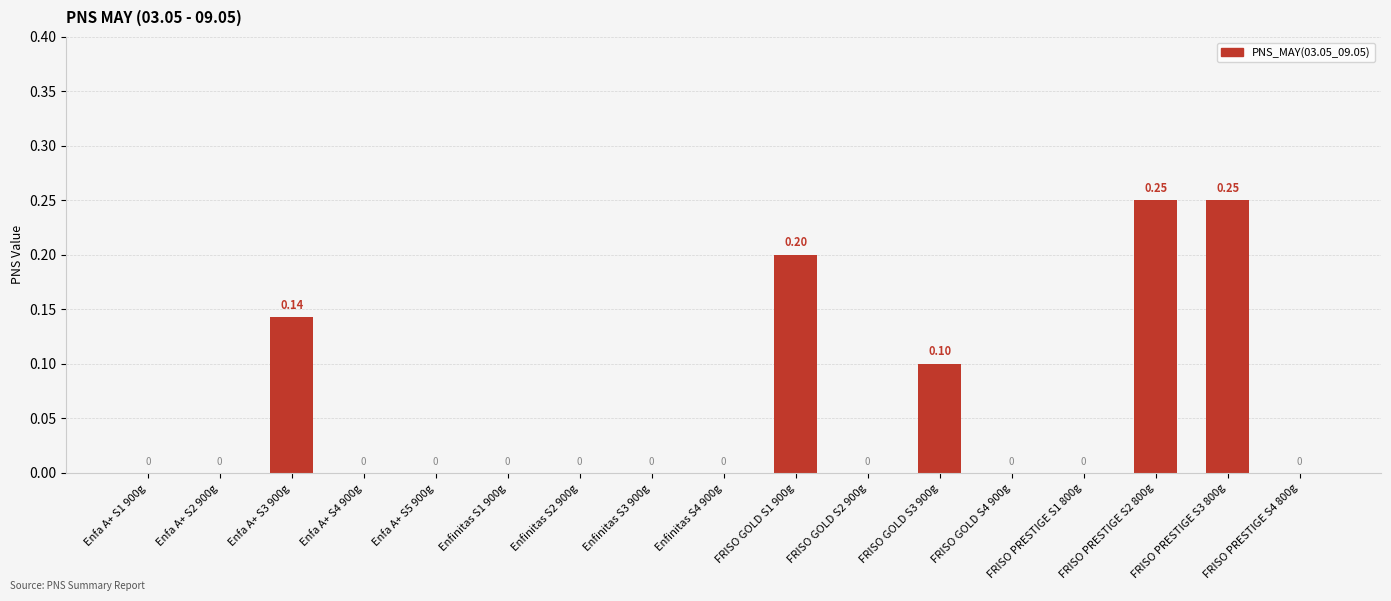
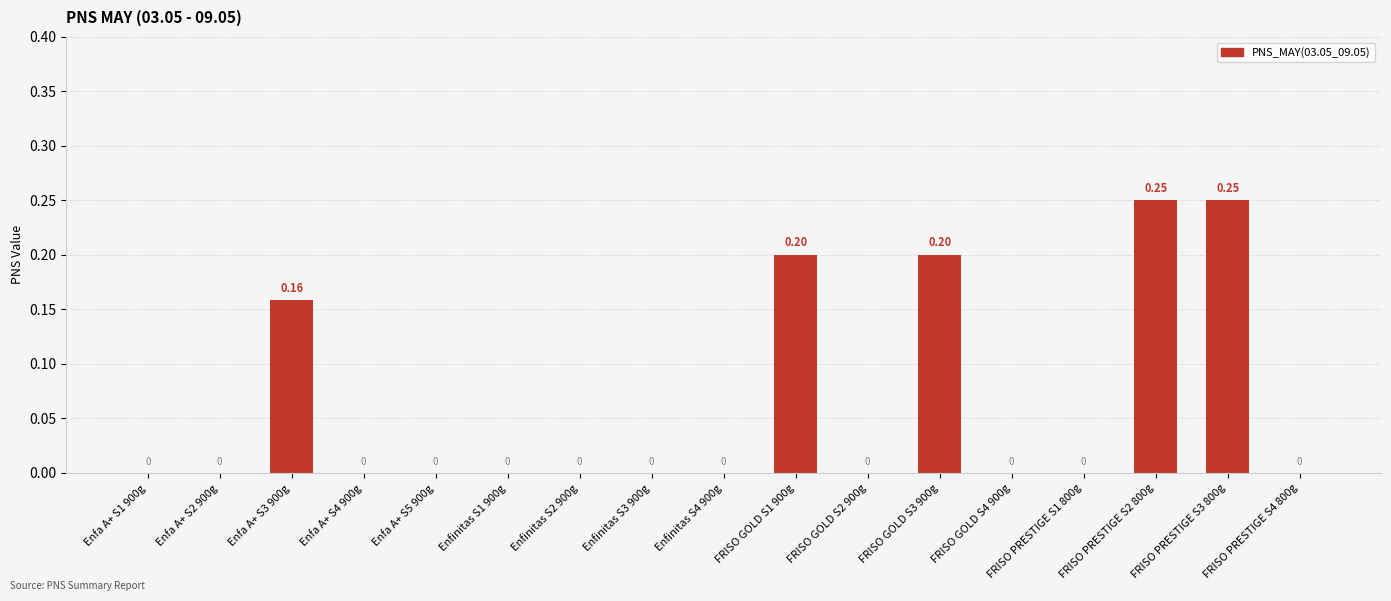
  {
    "Enfa A+ S1 900g": 0,
    "Enfa A+ S2 900g": 0,
-   "Enfa A+ S3 900g": 0.14,
+   "Enfa A+ S3 900g": 0.16,
    "Enfa A+ S4 900g": 0,
    "Enfa A+ S5 900g": 0,
    "Enfinitas S1 900g": 0,
    "Enfinitas S2 900g": 0,
    "Enfinitas S3 900g": 0,
    "Enfinitas S4 900g": 0,
    "FRISO GOLD S1 900g": 0.20,
    "FRISO GOLD S2 900g": 0,
-   "FRISO GOLD S3 900g": 0.10,
+   "FRISO GOLD S3 900g": 0.20,
    "FRISO GOLD S4 900g": 0,
    "FRISO PRESTIGE S1 800g": 0,
    "FRISO PRESTIGE S2 800g": 0.25,
    "FRISO PRESTIGE S3 800g": 0.25,
    "FRISO PRESTIGE S4 800g": 0
  }
